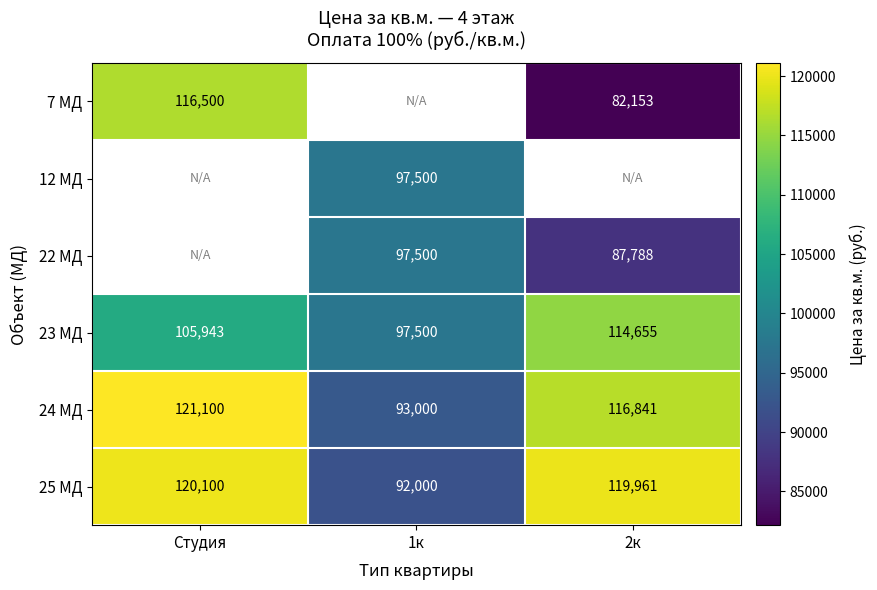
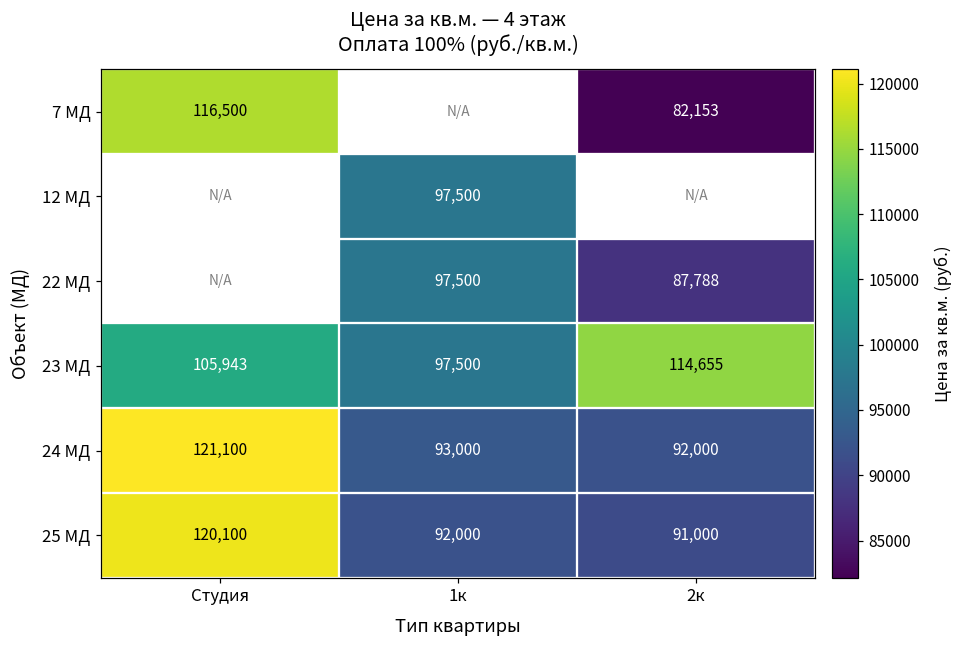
  {
    "7 МД": {
      "Студия": "116,500",
      "2к": "82,153"
    },
    "12 МД": {
      "1к": "97,500"
    },
    "22 МД": {
      "1к": "97,500",
      "2к": "87,788"
    },
    "23 МД": {
      "Студия": "105,943",
      "1к": "97,500",
      "2к": "114,655"
    },
    "24 МД": {
      "Студия": "121,100",
      "1к": "93,000",
-     "2к": "116,841"
+     "2к": "92,000"
    },
    "25 МД": {
      "Студия": "120,100",
      "1к": "92,000",
-     "2к": "119,961"
+     "2к": "91,000"
    }
  }
